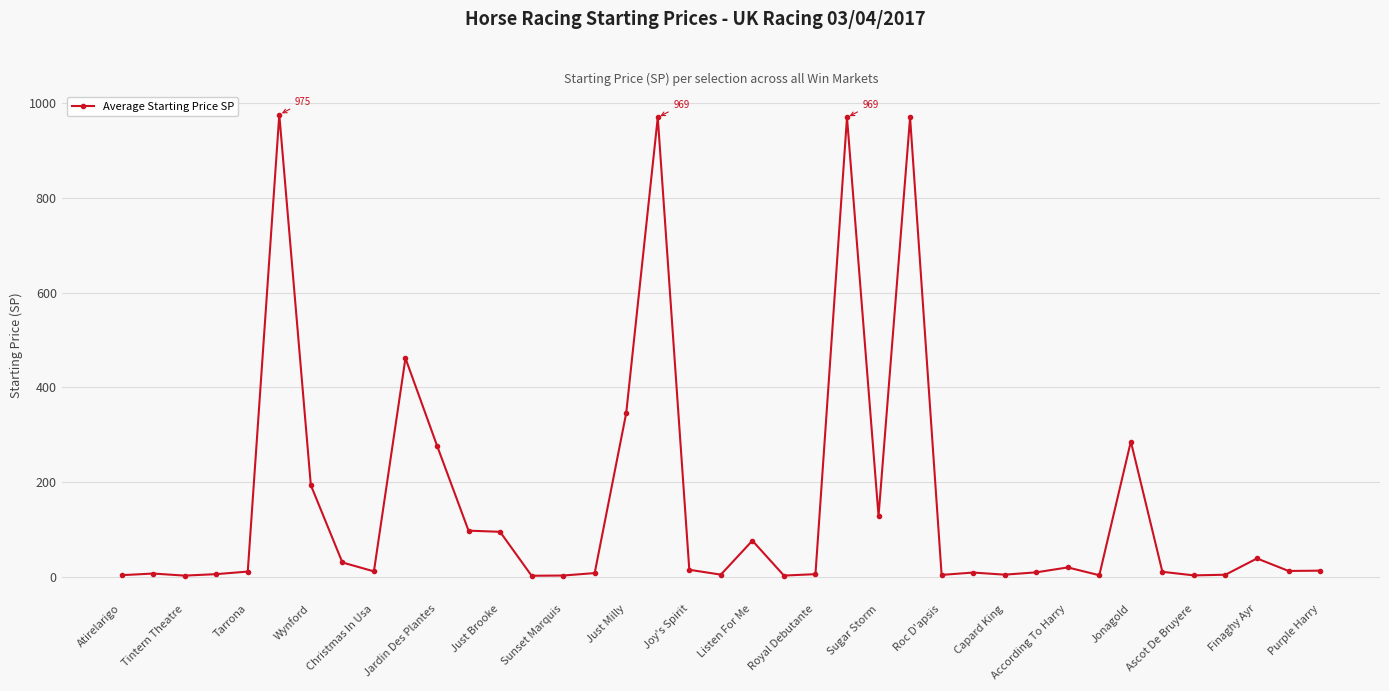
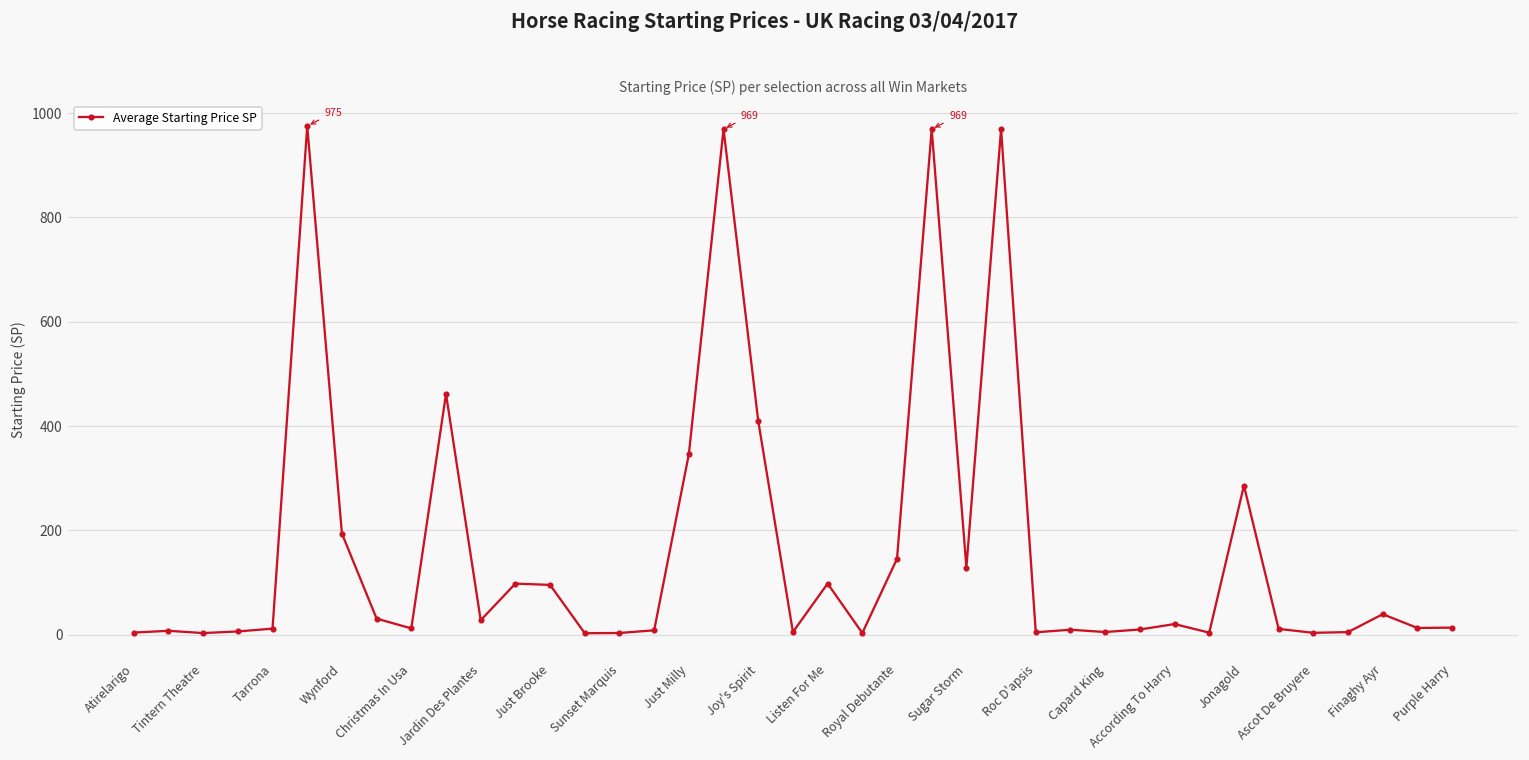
  {
    "Atirelarigo": 0,
    "Tintern Theatre": 0,
    "Tarrona": 10,
    "Wynford": 190,
    "Christmas In Usa": 10,
-   "Jardin Des Plantes": 280,
+   "Jardin Des Plantes": 30,
    "Just Brooke": 100,
    "Sunset Marquis": 0,
    "Just Milly": 350,
-   "Joy's Spirit": 20,
-   "Listen For Me": 80,
-   "Royal Debutante": 10,
+   "Joy's Spirit": 410,
+   "Listen For Me": 100,
+   "Royal Debutante": 150,
    "Sugar Storm": 130,
    "Roc D'apsis": 0,
    "Capard King": 0,
    "According To Harry": 20,
    "Jonagold": 290,
    "Ascot De Bruyere": 0,
    "Finaghy Ayr": 40,
    "Purple Harry": 10
  }
